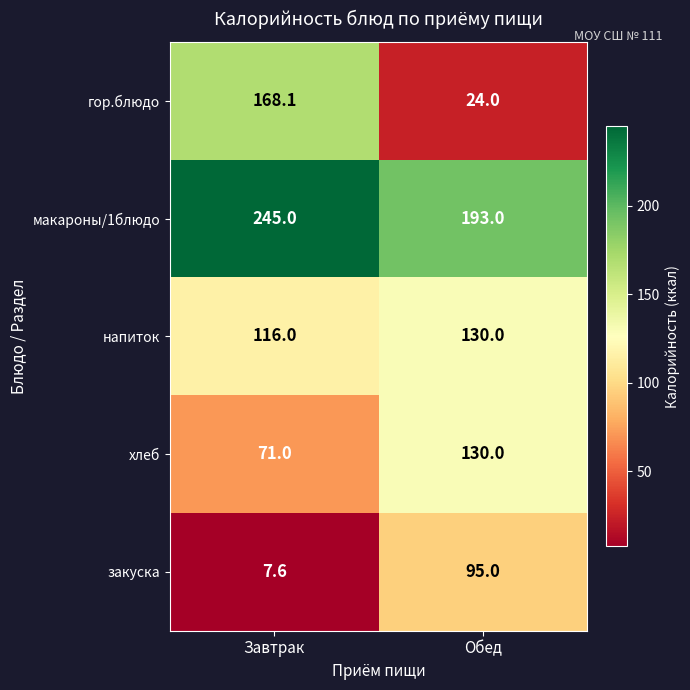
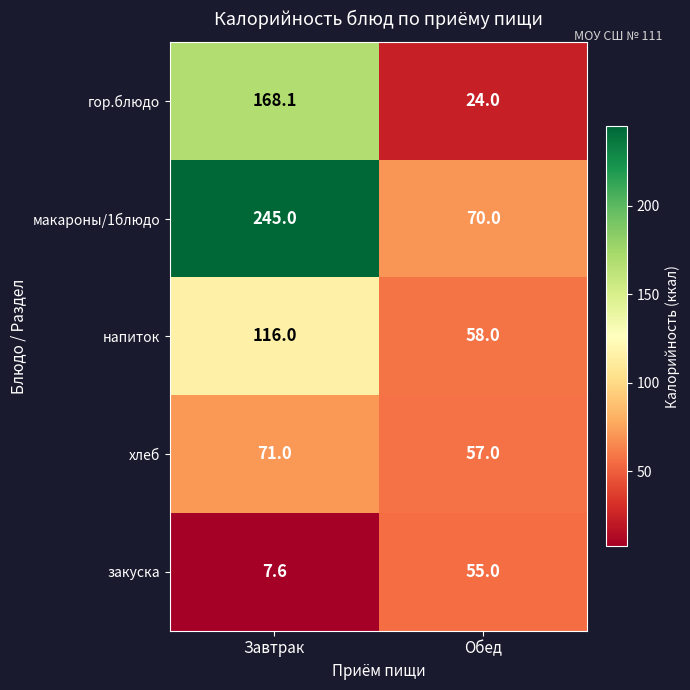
  {
    "гор.блюдо": {
      "Завтрак": 168.1,
      "Обед": 24.0
    },
    "макароны/1блюдо": {
      "Завтрак": 245.0,
-     "Обед": 193.0
+     "Обед": 70.0
    },
    "напиток": {
      "Завтрак": 116.0,
-     "Обед": 130.0
+     "Обед": 58.0
    },
    "хлеб": {
      "Завтрак": 71.0,
-     "Обед": 130.0
+     "Обед": 57.0
    },
    "закуска": {
      "Завтрак": 7.6,
-     "Обед": 95.0
+     "Обед": 55.0
    }
  }
